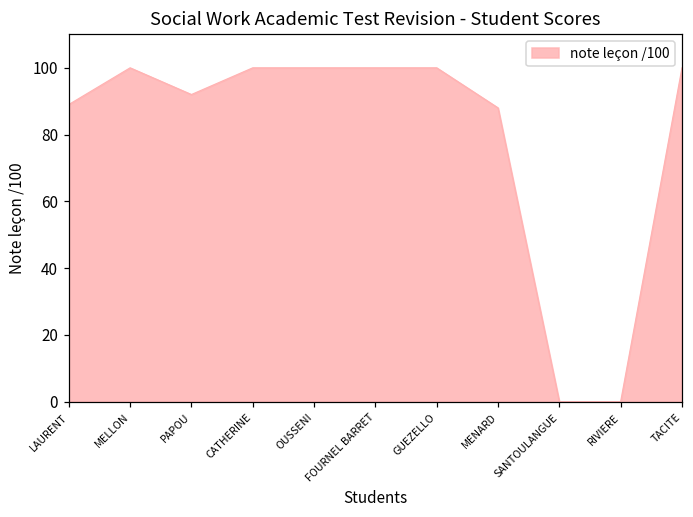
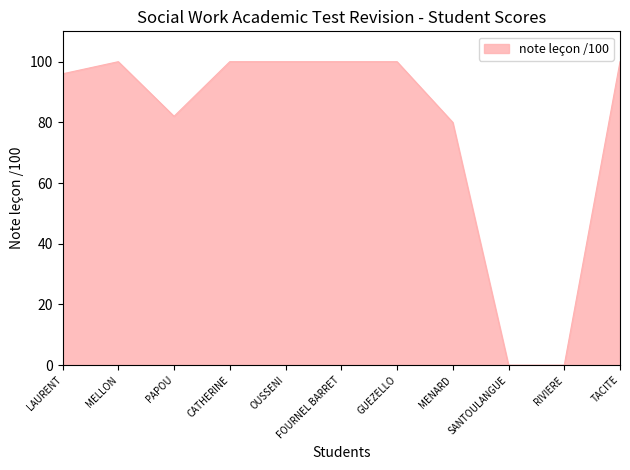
  {
-   "LAURENT": 89,
+   "LAURENT": 96,
    "MELLON": 100,
-   "PAPOU": 92,
+   "PAPOU": 82,
    "CATHERINE": 100,
    "OUSSENI": 100,
    "FOURNEL BARRET": 100,
    "GUEZELLO": 100,
-   "MENARD": 88,
+   "MENARD": 80,
    "SANTOULANGUE": 0,
    "RIVIERE": 0,
    "TACITE": 100
  }
